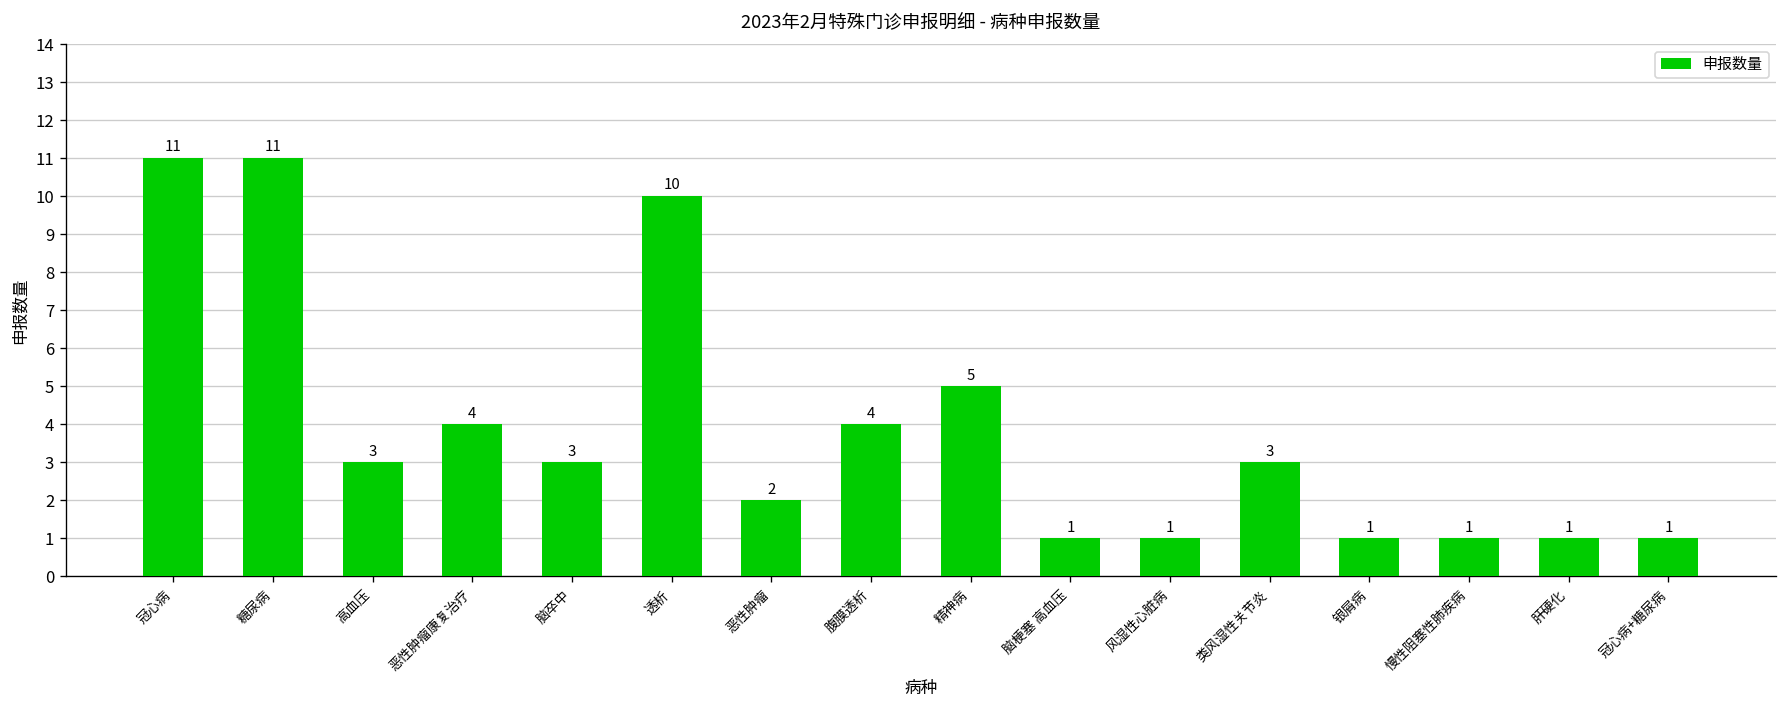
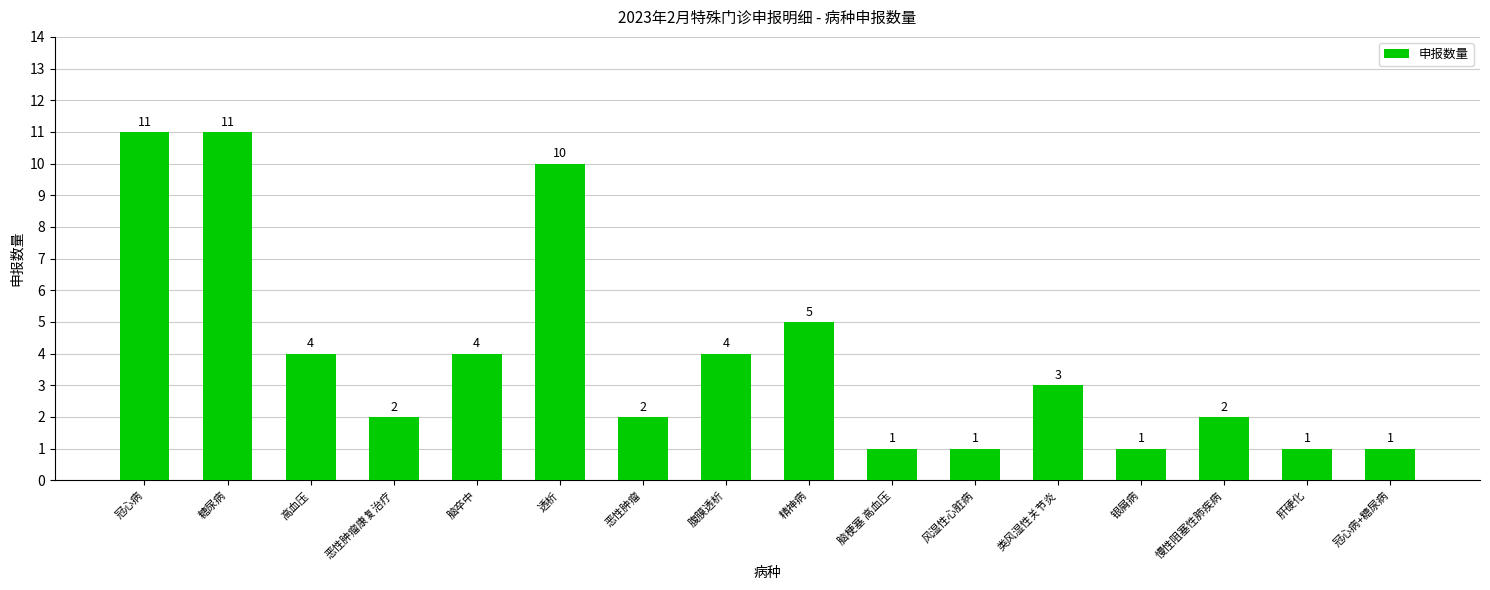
  {
    "冠心病": 11,
    "糖尿病": 11,
-   "高血压": 3,
-   "恶性肿瘤康复治疗": 4,
-   "脑卒中": 3,
+   "高血压": 4,
+   "恶性肿瘤康复治疗": 2,
+   "脑卒中": 4,
    "透析": 10,
    "恶性肿瘤": 2,
    "腹膜透析": 4,
    "精神病": 5,
    "脑梗塞 高血压": 1,
    "风湿性心脏病": 1,
    "类风湿性关节炎": 3,
    "银屑病": 1,
-   "慢性阻塞性肺疾病": 1,
+   "慢性阻塞性肺疾病": 2,
    "肝硬化": 1,
    "冠心病+糖尿病": 1
  }
